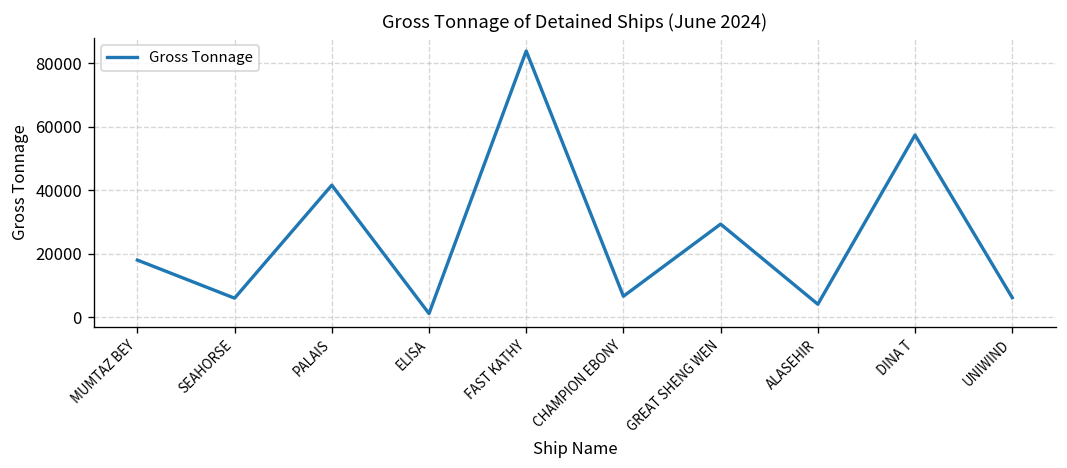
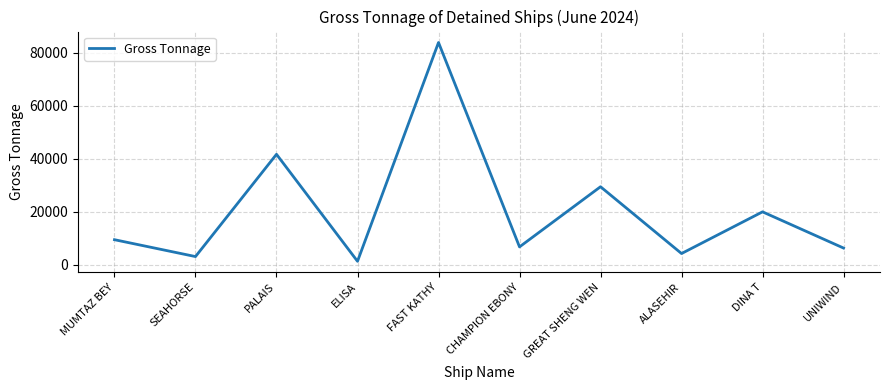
  {
-   "MUMTAZ BEY": 18000,
-   "SEAHORSE": 6000,
+   "MUMTAZ BEY": 9000,
+   "SEAHORSE": 3000,
    "PALAIS": 42000,
    "ELISA": 1000,
    "FAST KATHY": 84000,
    "CHAMPION EBONY": 7000,
    "GREAT SHENG WEN": 29000,
    "ALASEHIR": 4000,
-   "DINA T": 57000,
+   "DINA T": 20000,
    "UNIWIND": 6000
  }
